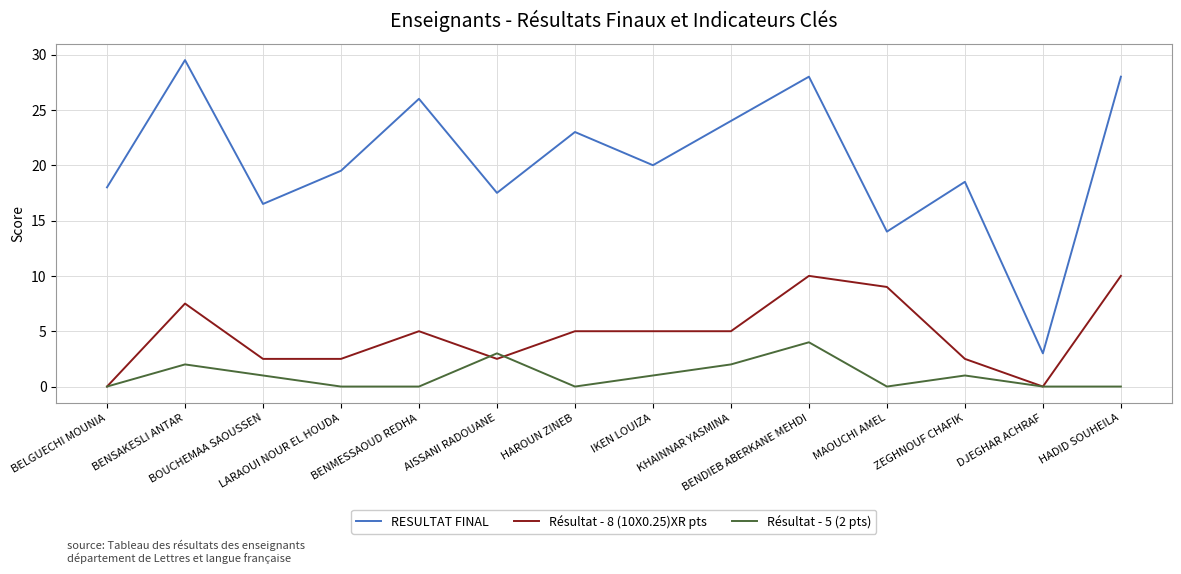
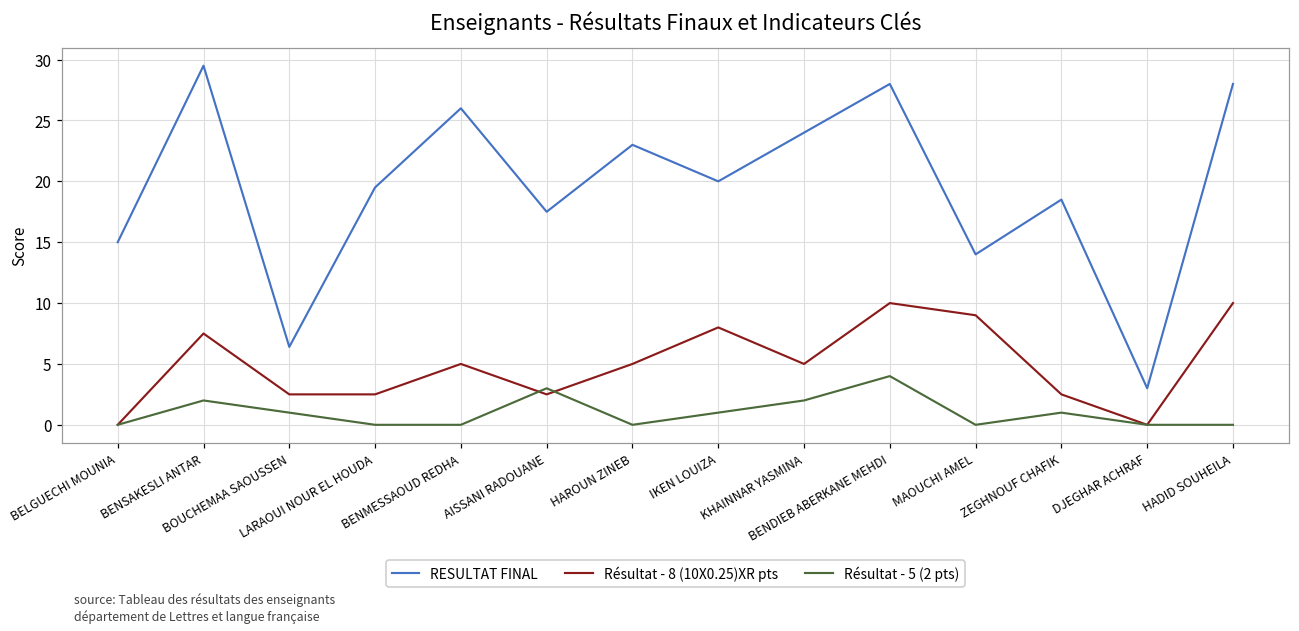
  {
    "RESULTAT FINAL": {
-     "BELGUECHI MOUNIA": 18,
+     "BELGUECHI MOUNIA": 15,
      "BENSAKESLI ANTAR": 29.5,
-     "BOUCHEMAA SAOUSSEN": 16.5,
+     "BOUCHEMAA SAOUSSEN": 6.4,
      "LARAOUI NOUR EL HOUDA": 19.5,
      "BENMESSAOUD REDHA": 26.0,
      "AISSANI RADOUANE": 17.5,
      "HAROUN ZINEB": 23.0,
      "IKEN LOUIZA": 20.0,
      "KHAINNAR YASMINA": 24.0,
      "BENDIEB ABERKANE MEHDI": 28.0,
      "MAOUCHI AMEL": 14.0,
      "ZEGHNOUF CHAFIK": 18.5,
      "DJEGHAR ACHRAF": 3.0,
      "HADID SOUHEILA": 28.0
    },
    "Résultat - 8 (10X0.25)XR pts": {
      "BENSAKESLI ANTAR": 7.5,
      "BOUCHEMAA SAOUSSEN": 2.5,
      "LARAOUI NOUR EL HOUDA": 2.5,
      "BENMESSAOUD REDHA": 5,
      "AISSANI RADOUANE": 2.5,
      "HAROUN ZINEB": 5,
-     "IKEN LOUIZA": 5,
+     "IKEN LOUIZA": 8,
      "KHAINNAR YASMINA": 5,
      "BENDIEB ABERKANE MEHDI": 10,
      "MAOUCHI AMEL": 9,
      "ZEGHNOUF CHAFIK": 2.5,
      "HADID SOUHEILA": 10
    },
    "Résultat - 5 (2 pts)": {
      "BENSAKESLI ANTAR": 2.0,
      "BOUCHEMAA SAOUSSEN": 1.0,
      "LARAOUI NOUR EL HOUDA": 0.0,
      "BENMESSAOUD REDHA": 0.0,
      "AISSANI RADOUANE": 3.0,
      "HAROUN ZINEB": 0.0,
      "IKEN LOUIZA": 1.0,
      "KHAINNAR YASMINA": 2.0,
      "BENDIEB ABERKANE MEHDI": 4.0,
      "MAOUCHI AMEL": 0.0,
      "ZEGHNOUF CHAFIK": 1.0,
      "HADID SOUHEILA": 0.0
    }
  }
